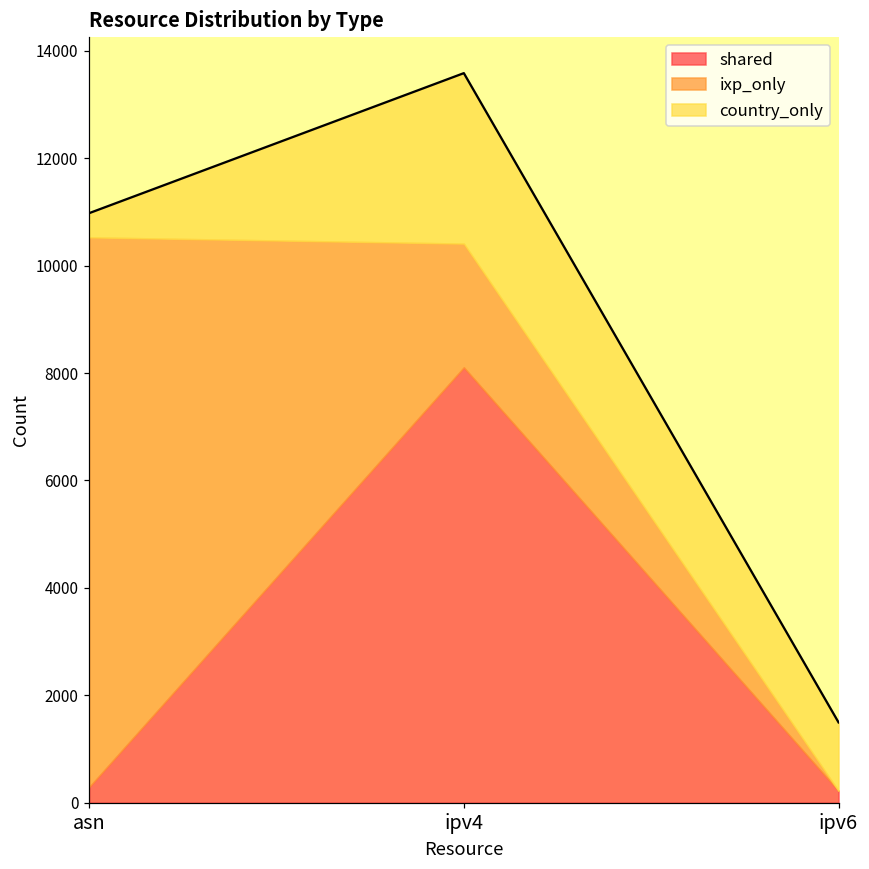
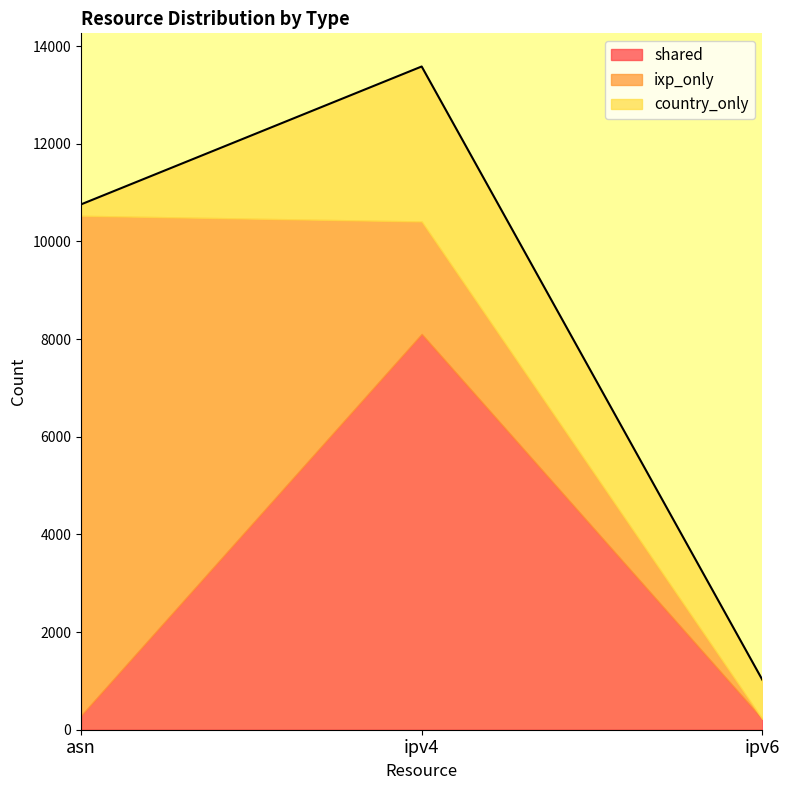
  {
    "shared": {
      "asn": 300,
      "ipv4": 8100
    },
    "ixp_only": {
      "asn": 10200,
      "ipv4": 2300
    },
    "country_only": {
-     "asn": 500,
+     "asn": 200,
      "ipv4": 3200,
-     "ipv6": 1300
+     "ipv6": 800
    }
  }
